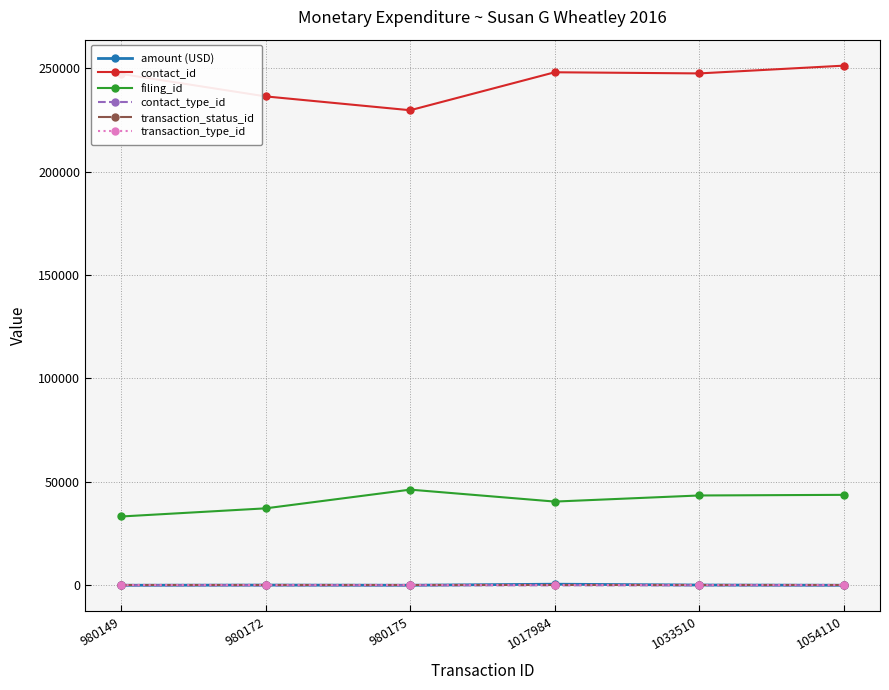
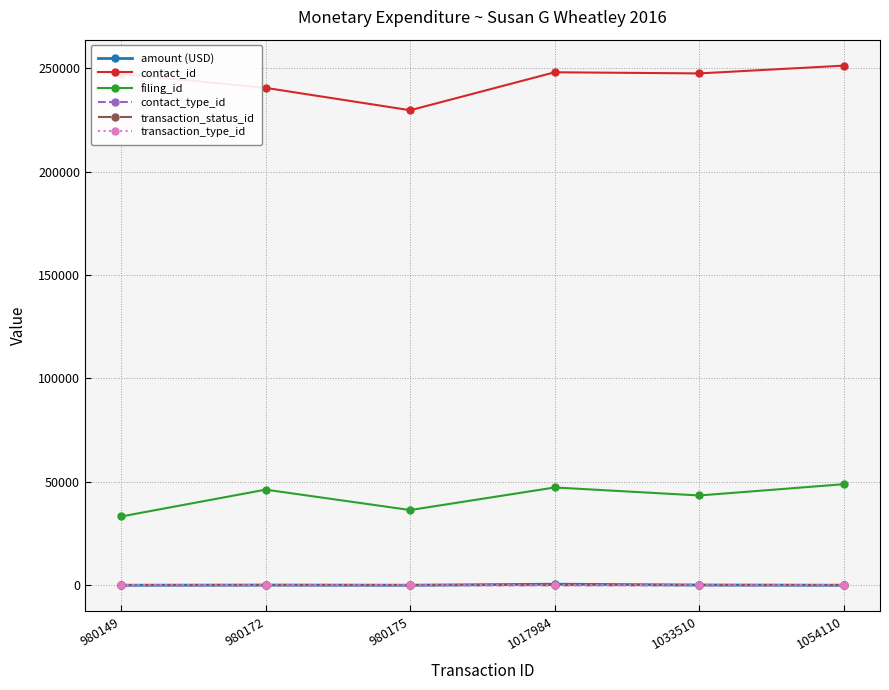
  {
    "contact_id": {
-     "980172": 236000,
+     "980172": 240000,
      "980175": 230000,
      "1017984": 248000,
      "1033510": 247000,
      "1054110": 251000
    },
    "filing_id": {
      "980149": 33000,
-     "980172": 37000,
-     "980175": 46000,
-     "1017984": 40000,
+     "980172": 46000,
+     "980175": 36000,
+     "1017984": 47000,
      "1033510": 43000,
-     "1054110": 44000
+     "1054110": 49000
    }
  }
